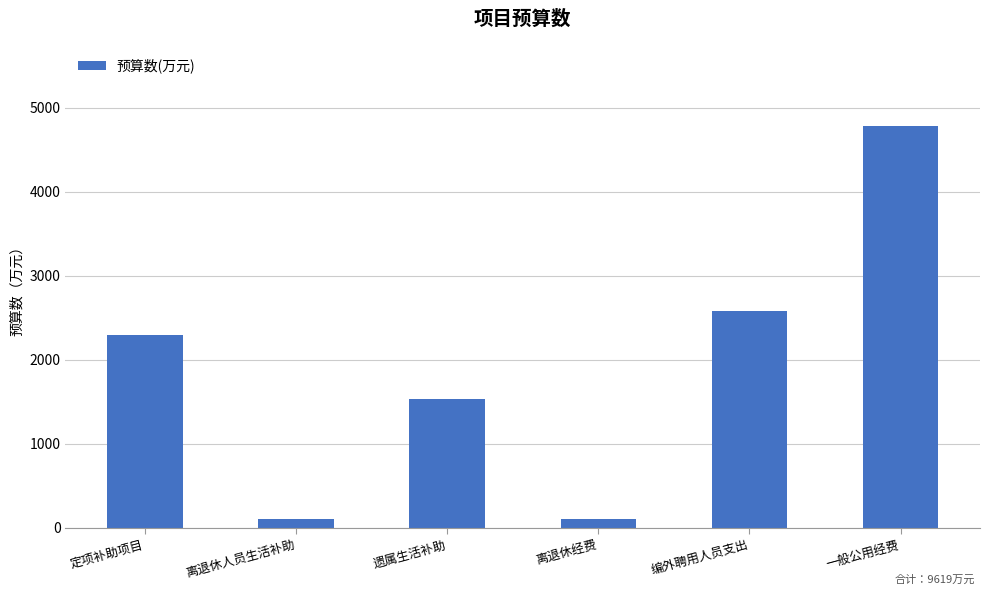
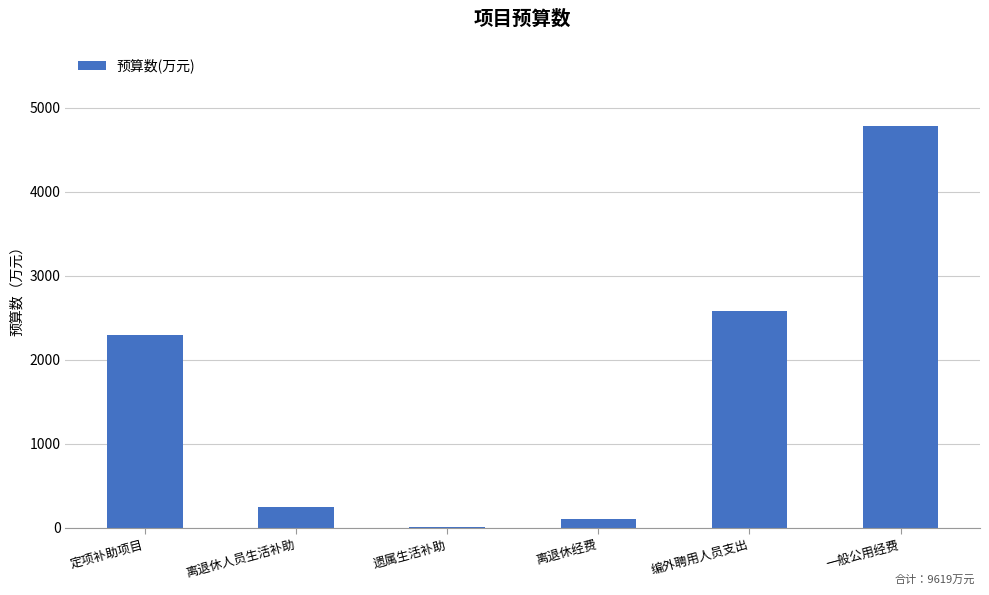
  {
    "定项补助项目": 2300,
-   "离退休人员生活补助": 100,
-   "遗属生活补助": 1500,
+   "离退休人员生活补助": 200,
+   "遗属生活补助": 0,
    "离退休经费": 100,
    "编外聘用人员支出": 2600,
    "一般公用经费": 4800
  }
